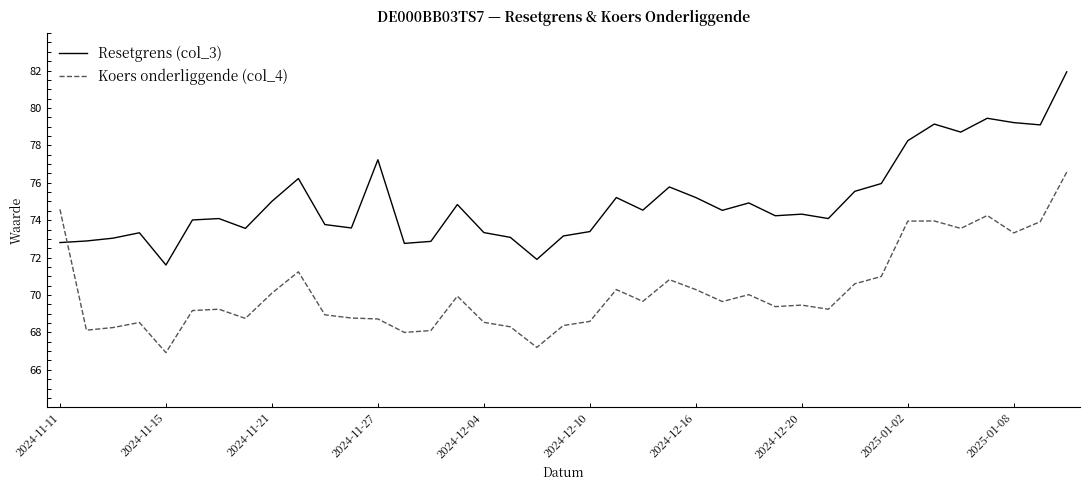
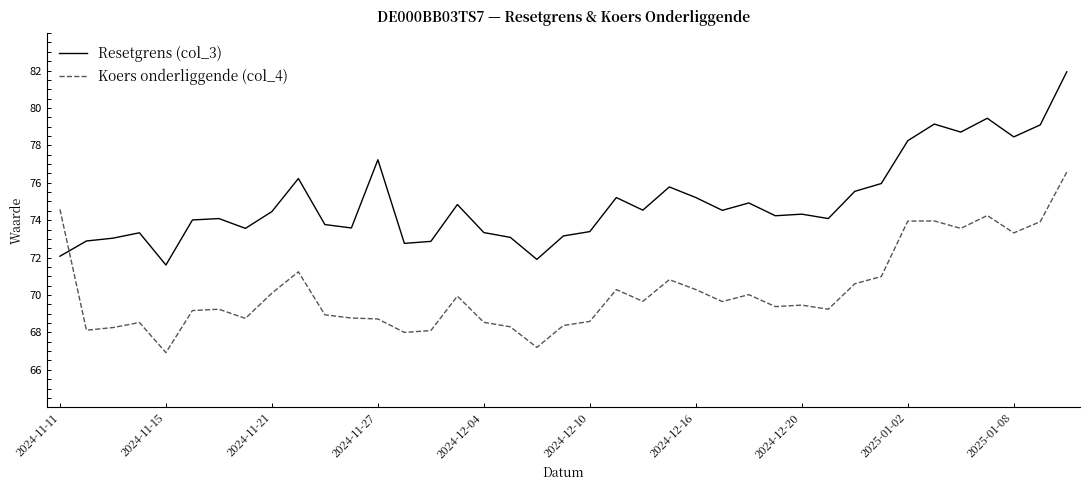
  {
    "Resetgrens (col_3)": {
-     "2024-11-11": 72.8,
+     "2024-11-11": 72.1,
      "2024-11-15": 71.6,
-     "2024-11-21": 75.0,
+     "2024-11-21": 74.5,
      "2024-11-27": 77.2,
      "2024-12-04": 73.3,
      "2024-12-10": 73.4,
      "2024-12-16": 75.2,
      "2024-12-20": 74.3,
      "2025-01-02": 78.2,
-     "2025-01-08": 79.2
+     "2025-01-08": 78.5
    },
    "Koers onderliggende (col_4)": {
      "2024-11-11": 74.6,
      "2024-11-15": 66.9,
      "2024-11-21": 70.1,
      "2024-11-27": 68.7,
      "2024-12-04": 68.5,
      "2024-12-10": 68.6,
      "2024-12-16": 70.3,
      "2024-12-20": 69.5,
      "2025-01-02": 74.0,
      "2025-01-08": 73.3
    }
  }
